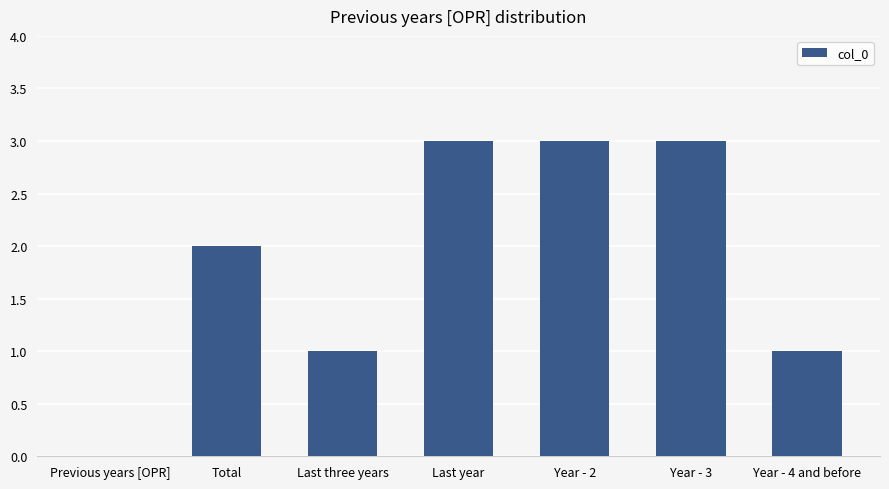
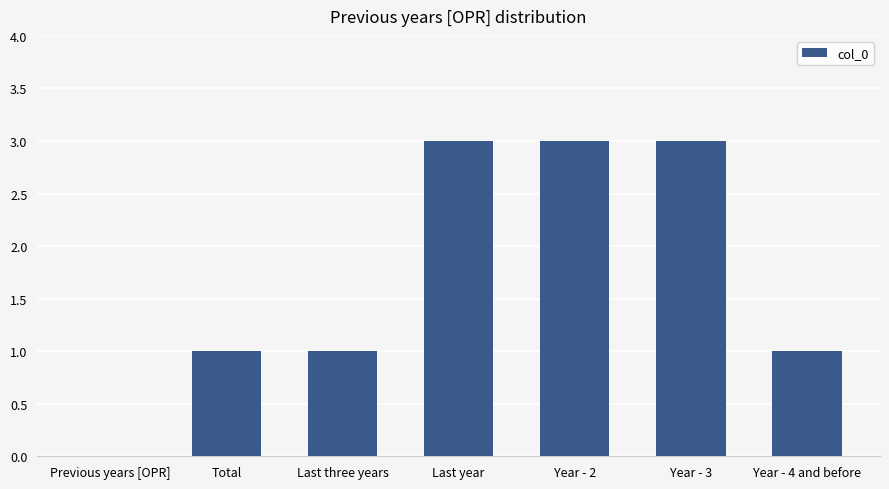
  {
    "Previous years [OPR]": 0,
-   "Total": 2,
+   "Total": 1,
    "Last three years": 1,
    "Last year": 3,
    "Year - 2": 3,
    "Year - 3": 3,
    "Year - 4 and before": 1
  }
